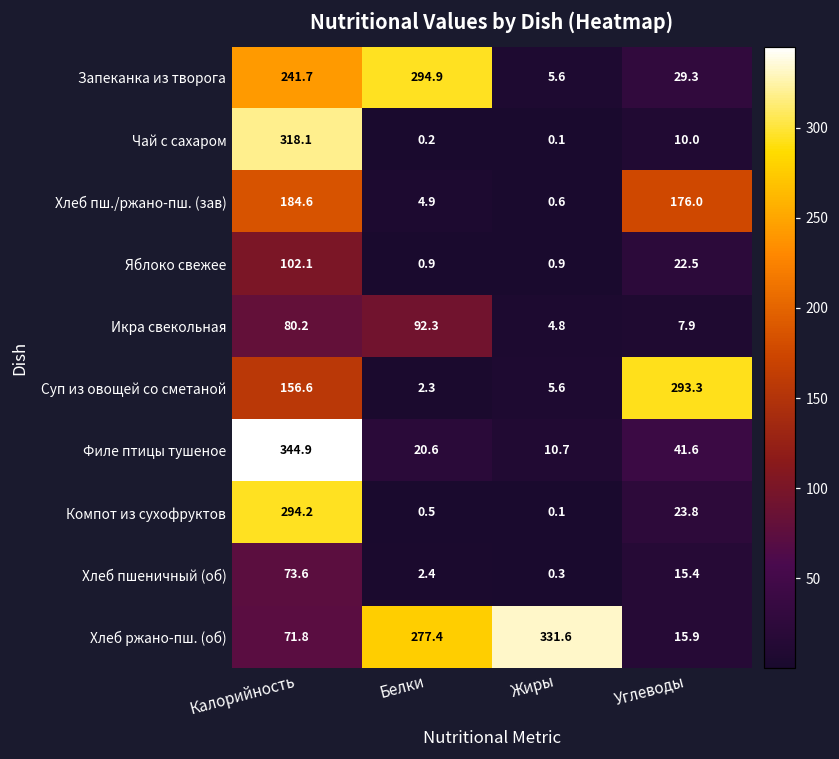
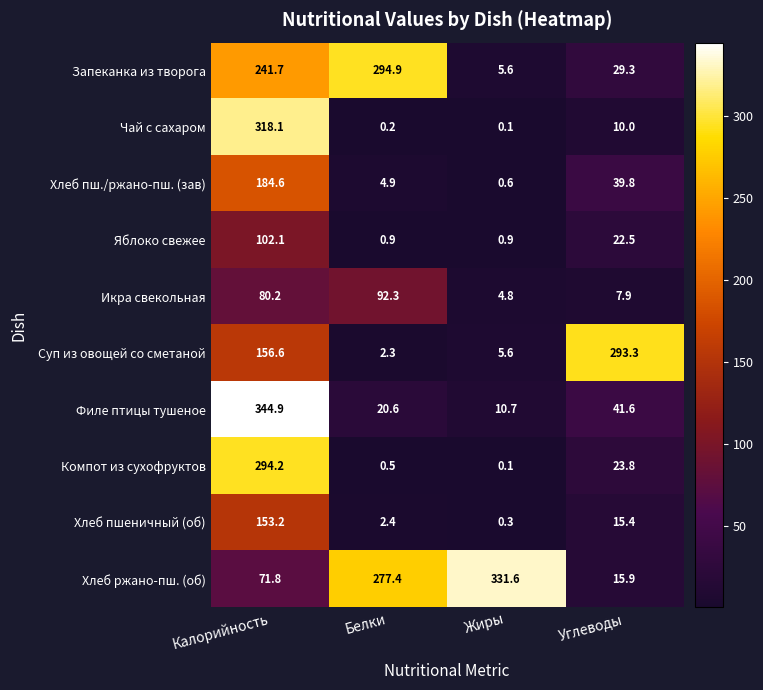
  {
    "Запеканка из творога": {
      "Калорийность": 241.7,
      "Белки": 294.9,
      "Жиры": 5.6,
      "Углеводы": 29.3
    },
    "Чай с сахаром": {
      "Калорийность": 318.1,
      "Белки": 0.2,
      "Жиры": 0.1,
      "Углеводы": 10.0
    },
    "Хлеб пш./ржано-пш. (зав)": {
      "Калорийность": 184.6,
      "Белки": 4.9,
      "Жиры": 0.6,
-     "Углеводы": 176.0
+     "Углеводы": 39.8
    },
    "Яблоко свежее": {
      "Калорийность": 102.1,
      "Белки": 0.9,
      "Жиры": 0.9,
      "Углеводы": 22.5
    },
    "Икра свекольная": {
      "Калорийность": 80.2,
      "Белки": 92.3,
      "Жиры": 4.8,
      "Углеводы": 7.9
    },
    "Суп из овощей со сметаной": {
      "Калорийность": 156.6,
      "Белки": 2.3,
      "Жиры": 5.6,
      "Углеводы": 293.3
    },
    "Филе птицы тушеное": {
      "Калорийность": 344.9,
      "Белки": 20.6,
      "Жиры": 10.7,
      "Углеводы": 41.6
    },
    "Компот из сухофруктов": {
      "Калорийность": 294.2,
      "Белки": 0.5,
      "Жиры": 0.1,
      "Углеводы": 23.8
    },
    "Хлеб пшеничный (об)": {
-     "Калорийность": 73.6,
+     "Калорийность": 153.2,
      "Белки": 2.4,
      "Жиры": 0.3,
      "Углеводы": 15.4
    },
    "Хлеб ржано-пш. (об)": {
      "Калорийность": 71.8,
      "Белки": 277.4,
      "Жиры": 331.6,
      "Углеводы": 15.9
    }
  }
